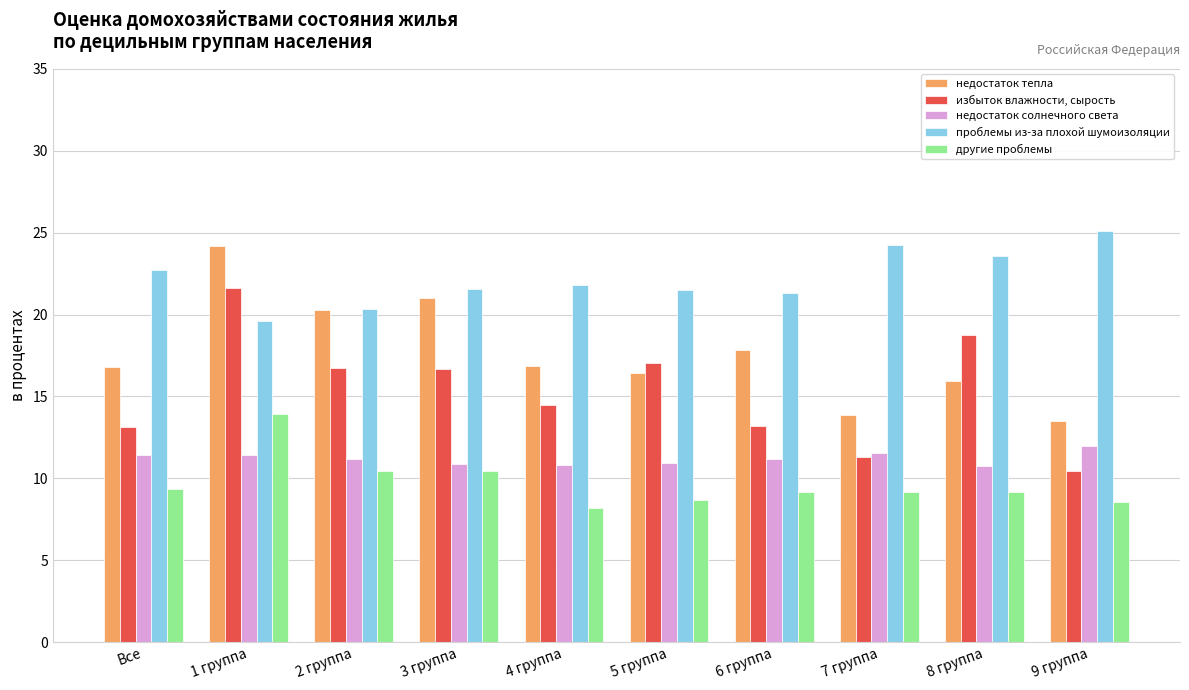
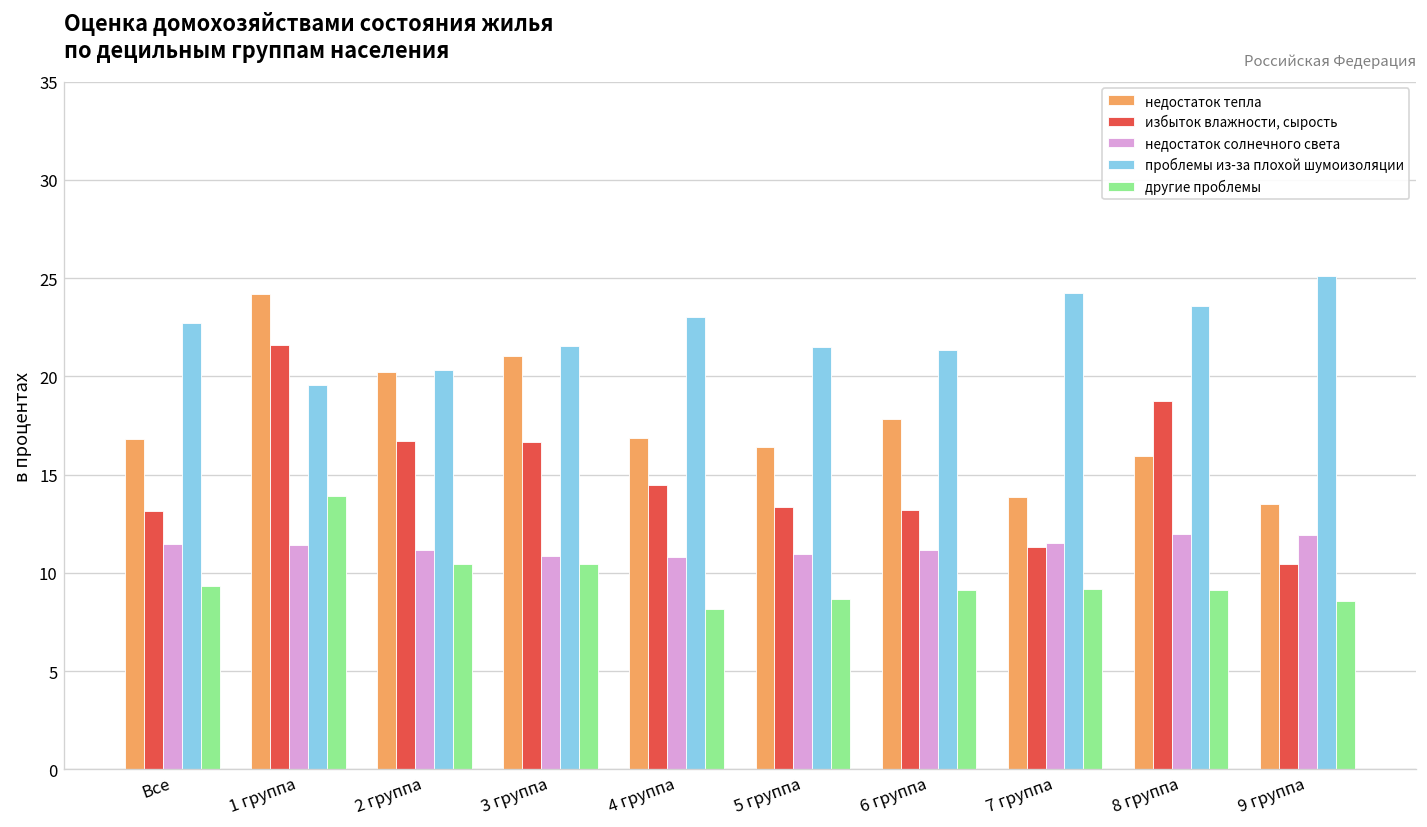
  {
    "недостаток тепла": {
      "Все": 16.8,
      "1 группа": 24.2,
      "2 группа": 20.2,
      "3 группа": 21.0,
      "4 группа": 16.9,
      "5 группа": 16.4,
      "6 группа": 17.9,
      "7 группа": 13.9,
      "8 группа": 15.9,
      "9 группа": 13.5
    },
    "избыток влажности, сырость": {
      "Все": 13.1,
      "1 группа": 21.6,
      "2 группа": 16.7,
      "3 группа": 16.7,
      "4 группа": 14.5,
-     "5 группа": 17.0,
+     "5 группа": 13.4,
      "6 группа": 13.2,
      "7 группа": 11.3,
      "8 группа": 18.8,
      "9 группа": 10.4
    },
    "недостаток солнечного света": {
      "Все": 11.5,
      "1 группа": 11.4,
      "2 группа": 11.2,
      "3 группа": 10.9,
      "4 группа": 10.8,
      "5 группа": 11.0,
      "6 группа": 11.2,
      "7 группа": 11.5,
-     "8 группа": 10.8,
+     "8 группа": 12.0,
      "9 группа": 12.0
    },
    "проблемы из-за плохой шумоизоляции": {
      "Все": 22.7,
      "1 группа": 19.6,
      "2 группа": 20.3,
      "3 группа": 21.6,
-     "4 группа": 21.8,
+     "4 группа": 23.0,
      "5 группа": 21.5,
      "6 группа": 21.3,
      "7 группа": 24.2,
      "8 группа": 23.6,
      "9 группа": 25.1
    },
    "другие проблемы": {
      "Все": 9.3,
      "1 группа": 13.9,
      "2 группа": 10.5,
      "3 группа": 10.5,
      "4 группа": 8.2,
      "5 группа": 8.7,
      "6 группа": 9.1,
      "7 группа": 9.2,
      "8 группа": 9.1,
      "9 группа": 8.6
    }
  }
